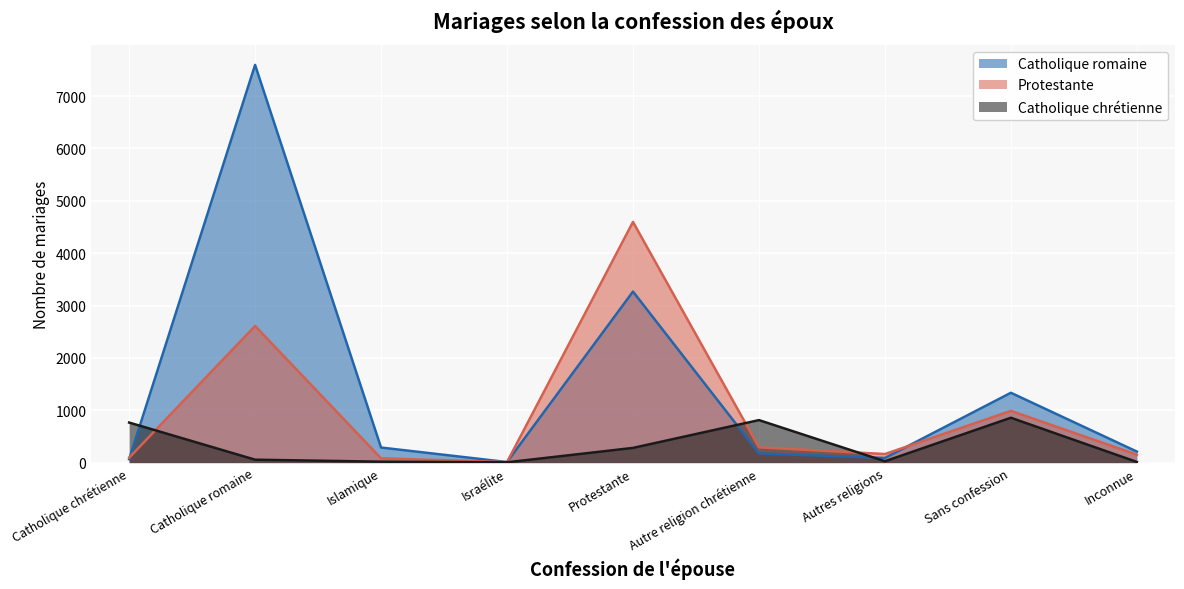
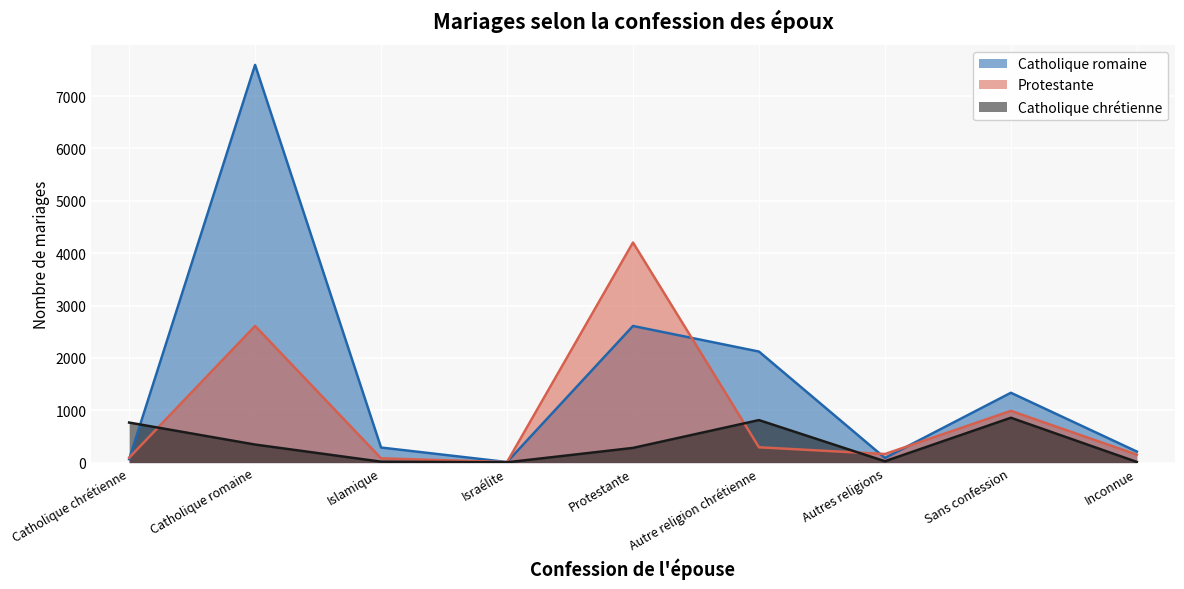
  {
    "Catholique romaine": {
      "Catholique romaine": 7600,
      "Islamique": 300,
-     "Protestante": 3300,
-     "Autre religion chrétienne": 200,
+     "Protestante": 2600,
+     "Autre religion chrétienne": 2100,
      "Autres religions": 100,
      "Sans confession": 1300,
      "Inconnue": 200
    },
    "Protestante": {
      "Catholique romaine": 2600,
      "Islamique": 100,
-     "Protestante": 4600,
+     "Protestante": 4200,
      "Autre religion chrétienne": 300,
      "Autres religions": 200,
      "Sans confession": 1000,
      "Inconnue": 200
    },
    "Catholique chrétienne": {
      "Catholique chrétienne": 800,
-     "Catholique romaine": 100,
+     "Catholique romaine": 300,
      "Islamique": 0,
      "Protestante": 300,
      "Autre religion chrétienne": 800,
      "Autres religions": 0,
      "Sans confession": 900,
      "Inconnue": 0
    }
  }
